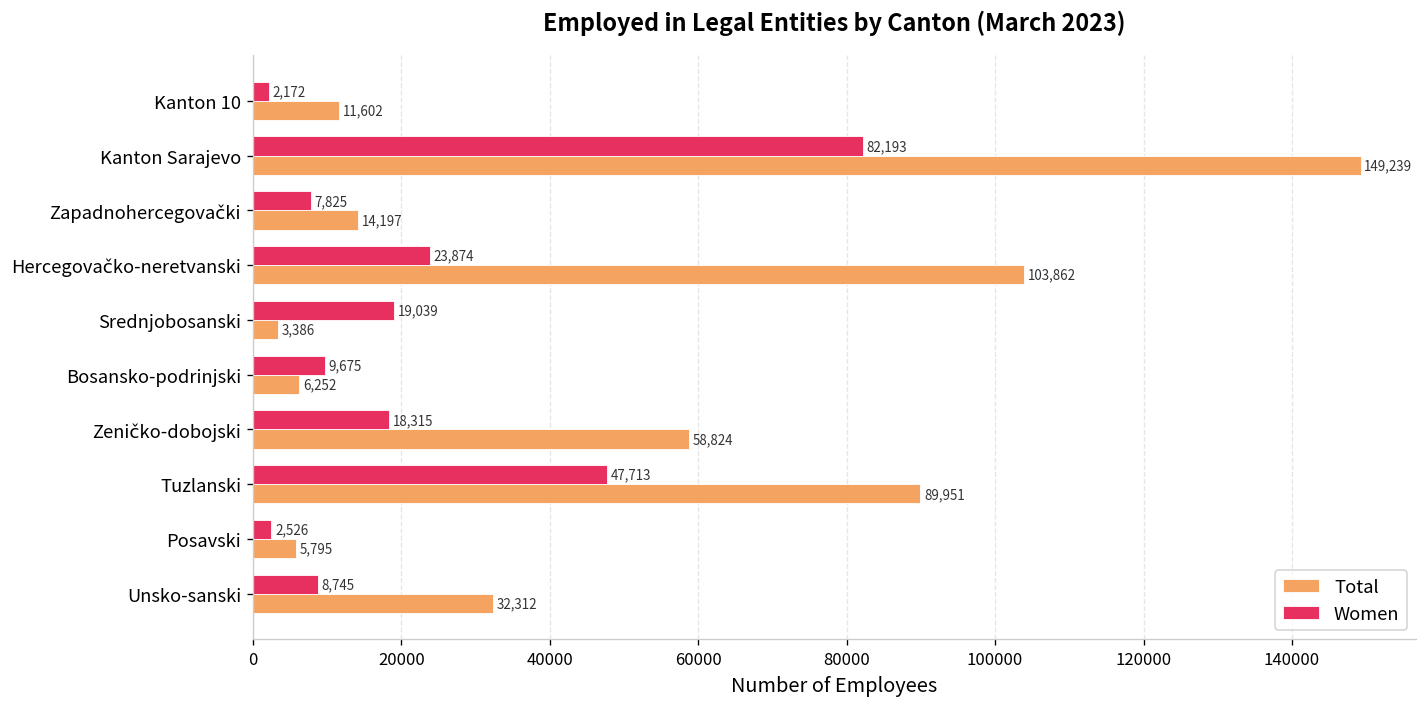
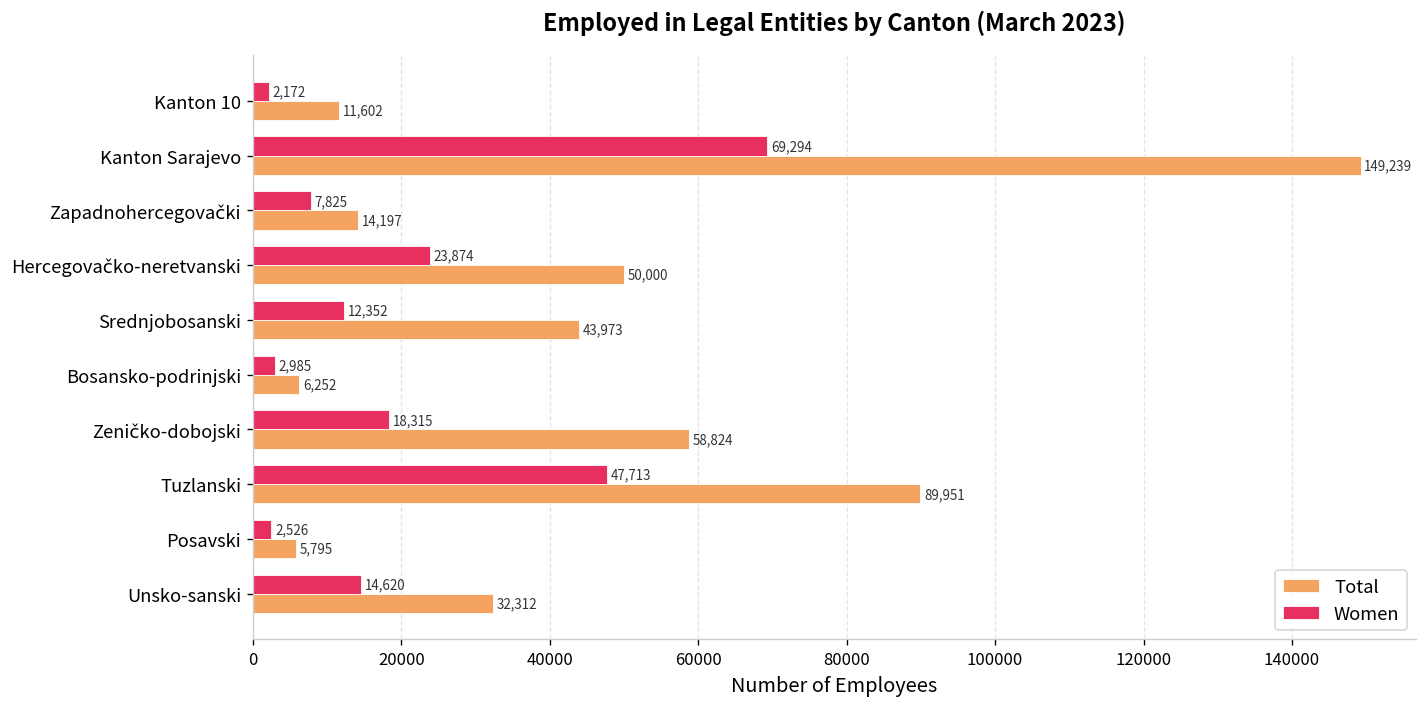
  {
    "Total": {
      "Kanton 10": "11,602",
      "Kanton Sarajevo": "149,239",
      "Zapadnohercegovački": "14,197",
-     "Hercegovačko-neretvanski": "103,862",
-     "Srednjobosanski": "3,386",
+     "Hercegovačko-neretvanski": "50,000",
+     "Srednjobosanski": "43,973",
      "Bosansko-podrinjski": "6,252",
      "Zeničko-dobojski": "58,824",
      "Tuzlanski": "89,951",
      "Posavski": "5,795",
      "Unsko-sanski": "32,312"
    },
    "Women": {
      "Kanton 10": "2,172",
-     "Kanton Sarajevo": "82,193",
+     "Kanton Sarajevo": "69,294",
      "Zapadnohercegovački": "7,825",
      "Hercegovačko-neretvanski": "23,874",
-     "Srednjobosanski": "19,039",
-     "Bosansko-podrinjski": "9,675",
+     "Srednjobosanski": "12,352",
+     "Bosansko-podrinjski": "2,985",
      "Zeničko-dobojski": "18,315",
      "Tuzlanski": "47,713",
      "Posavski": "2,526",
-     "Unsko-sanski": "8,745"
+     "Unsko-sanski": "14,620"
    }
  }
